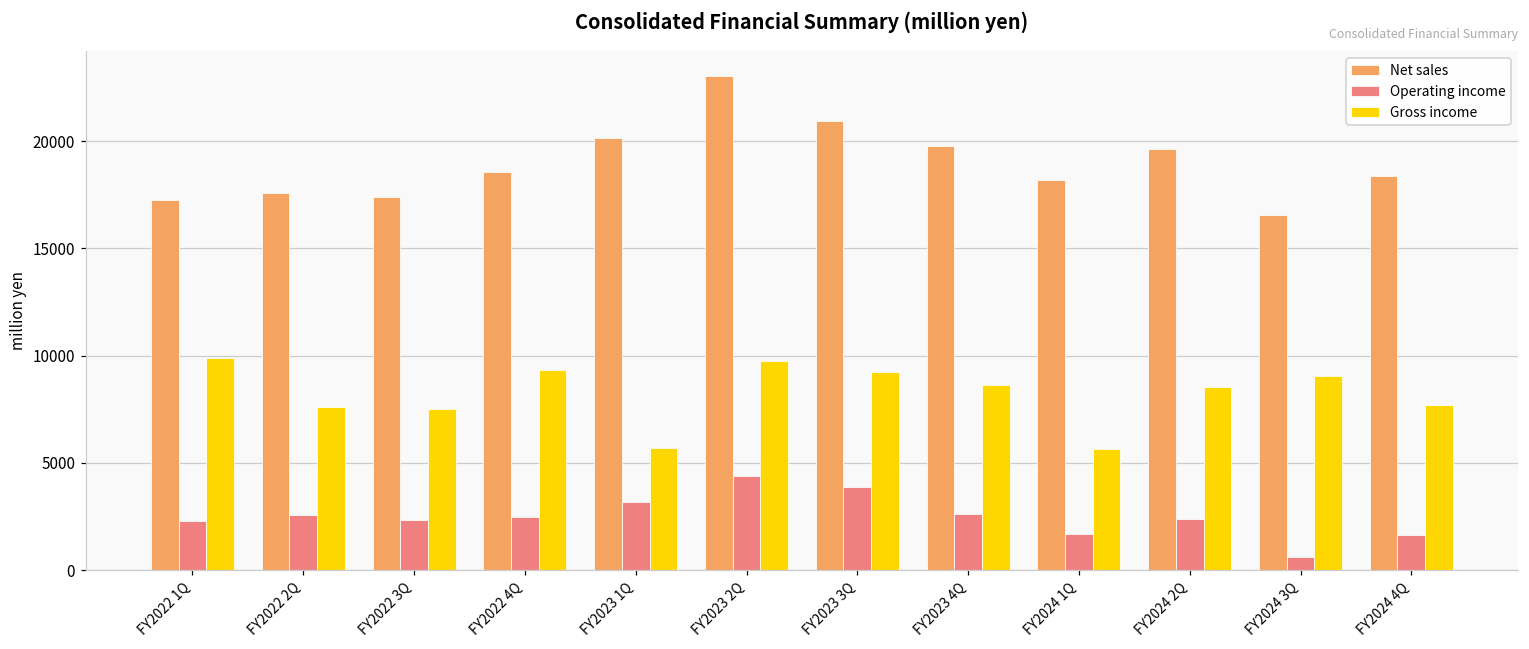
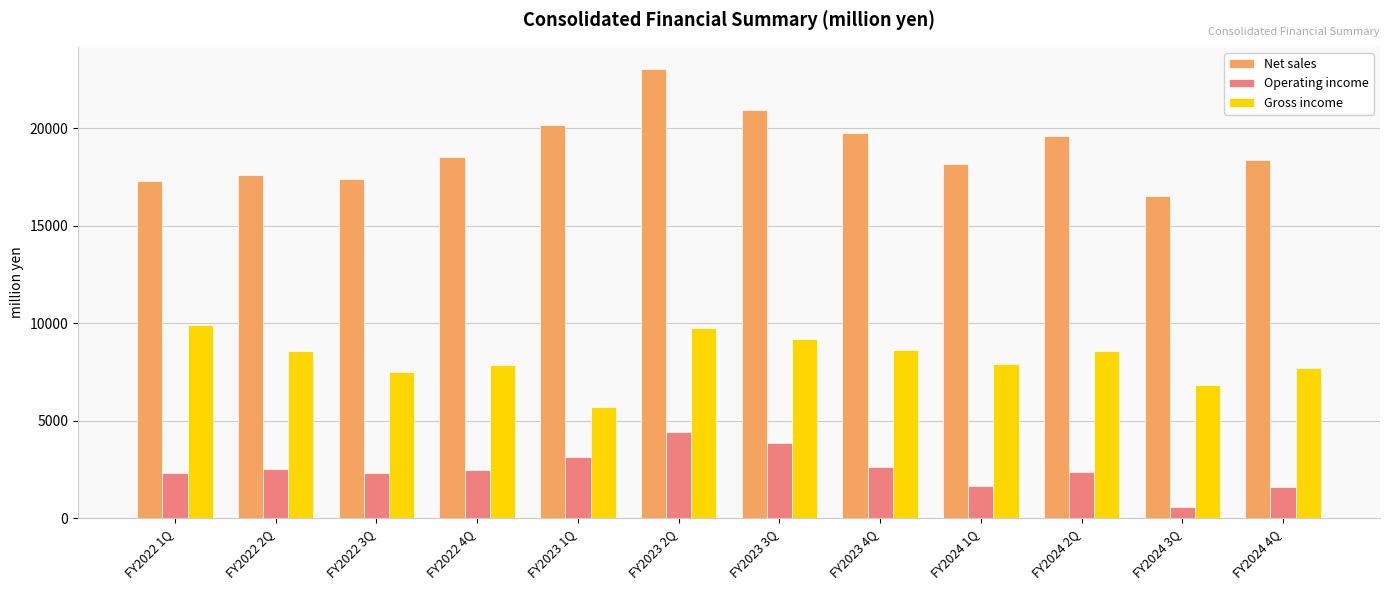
  {
    "Gross income": {
      "FY2022 1Q": 9900,
-     "FY2022 2Q": 7600,
+     "FY2022 2Q": 8600,
      "FY2022 3Q": 7500,
-     "FY2022 4Q": 9300,
+     "FY2022 4Q": 7900,
      "FY2023 1Q": 5700,
      "FY2023 2Q": 9800,
      "FY2023 3Q": 9200,
      "FY2023 4Q": 8600,
-     "FY2024 1Q": 5700,
+     "FY2024 1Q": 7900,
      "FY2024 2Q": 8600,
-     "FY2024 3Q": 9100,
+     "FY2024 3Q": 6800,
      "FY2024 4Q": 7700
    }
  }
